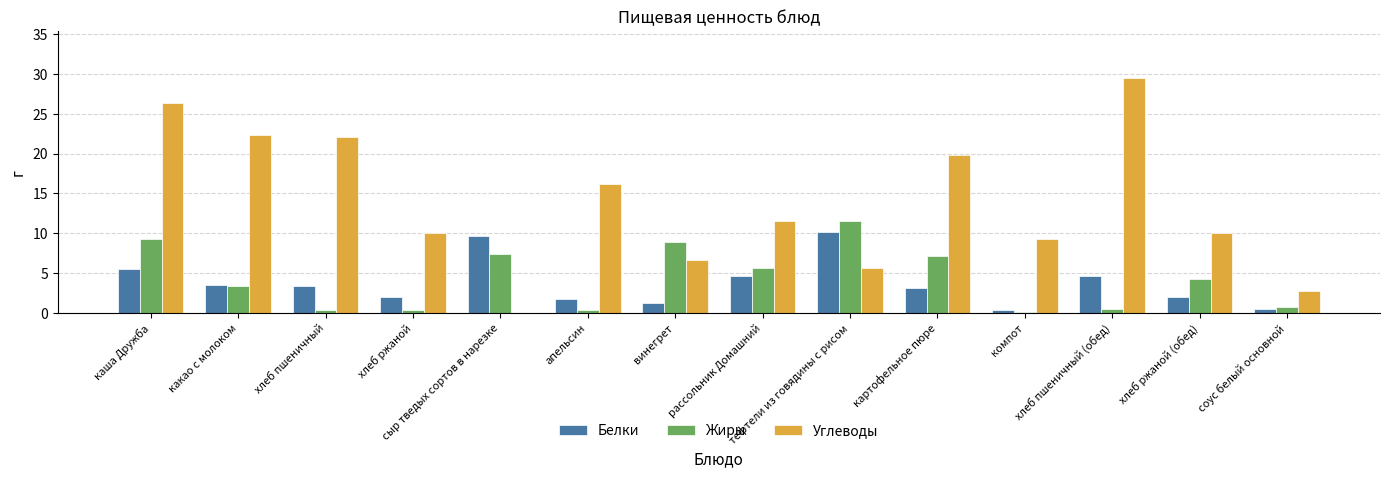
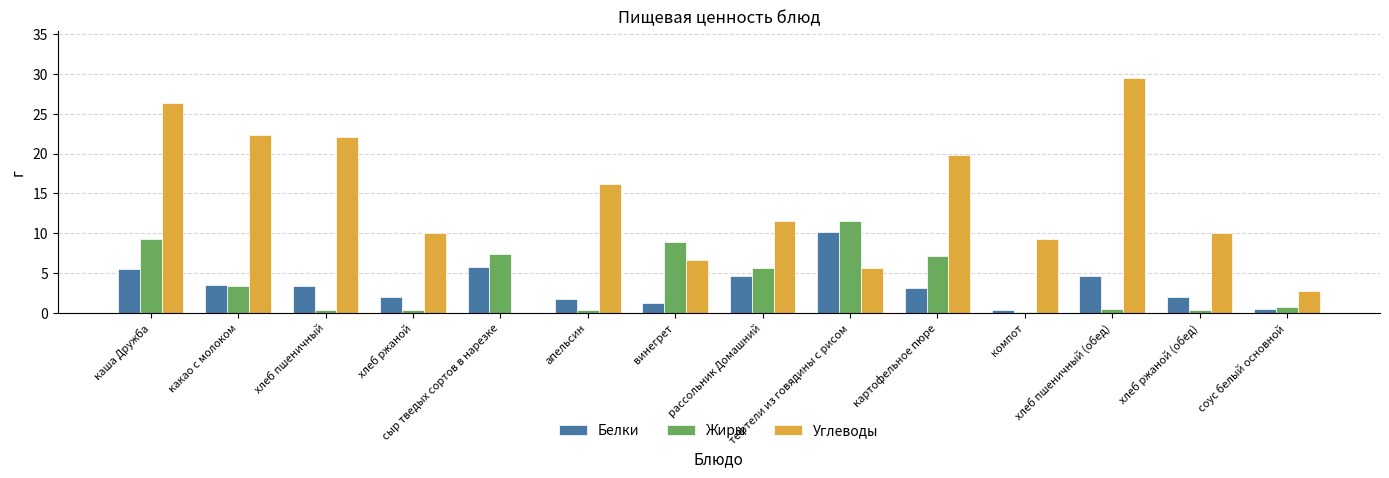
  {
    "Белки": {
      "каша Дружба": 6,
      "какао с молоком": 4,
      "хлеб пшеничный": 3,
      "хлеб ржаной": 2,
-     "сыр тведых сортов в нарезке": 10,
+     "сыр тведых сортов в нарезке": 6,
      "апельсин": 2,
      "винегрет": 1,
      "рассольник Домашний": 5,
      "тефтели из говядины с рисом": 10,
      "картофельное пюре": 3,
      "компот": 0,
      "хлеб пшеничный (обед)": 5,
      "хлеб ржаной (обед)": 2,
      "соус белый основной": 1
    },
    "Жиры": {
      "каша Дружба": 9,
      "какао с молоком": 3,
      "хлеб пшеничный": 0,
      "хлеб ржаной": 0,
      "сыр тведых сортов в нарезке": 7,
      "апельсин": 0,
      "винегрет": 9,
      "рассольник Домашний": 6,
      "тефтели из говядины с рисом": 12,
      "картофельное пюре": 7,
      "хлеб пшеничный (обед)": 1,
-     "хлеб ржаной (обед)": 4,
+     "хлеб ржаной (обед)": 0,
      "соус белый основной": 1
    },
    "Углеводы": {
      "каша Дружба": 26,
      "какао с молоком": 22,
      "хлеб пшеничный": 22,
      "хлеб ржаной": 10,
      "сыр тведых сортов в нарезке": 0,
      "апельсин": 16,
      "винегрет": 7,
      "рассольник Домашний": 12,
      "тефтели из говядины с рисом": 6,
      "картофельное пюре": 20,
      "компот": 9,
      "хлеб пшеничный (обед)": 30,
      "хлеб ржаной (обед)": 10,
      "соус белый основной": 3
    }
  }
